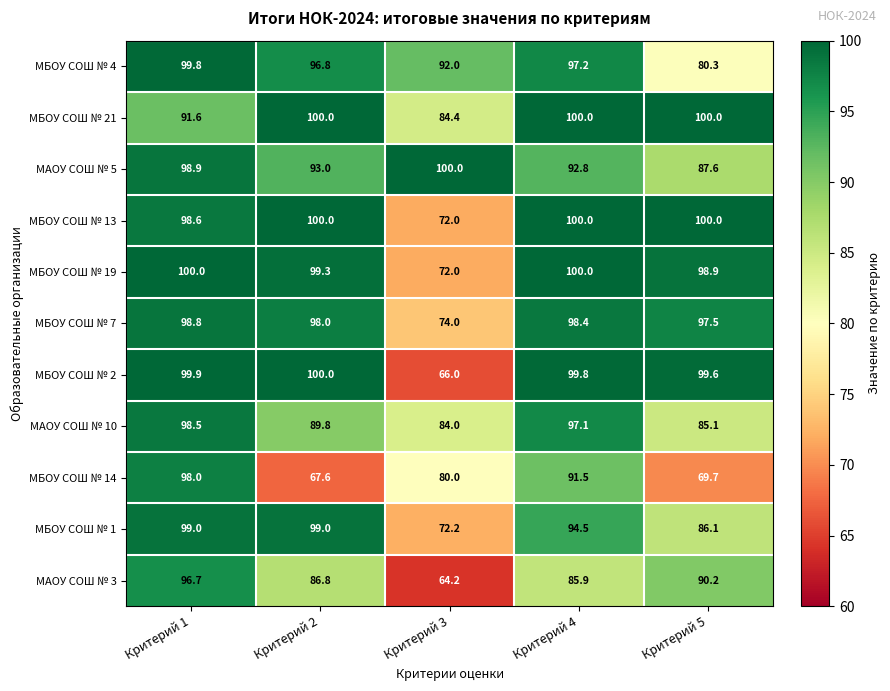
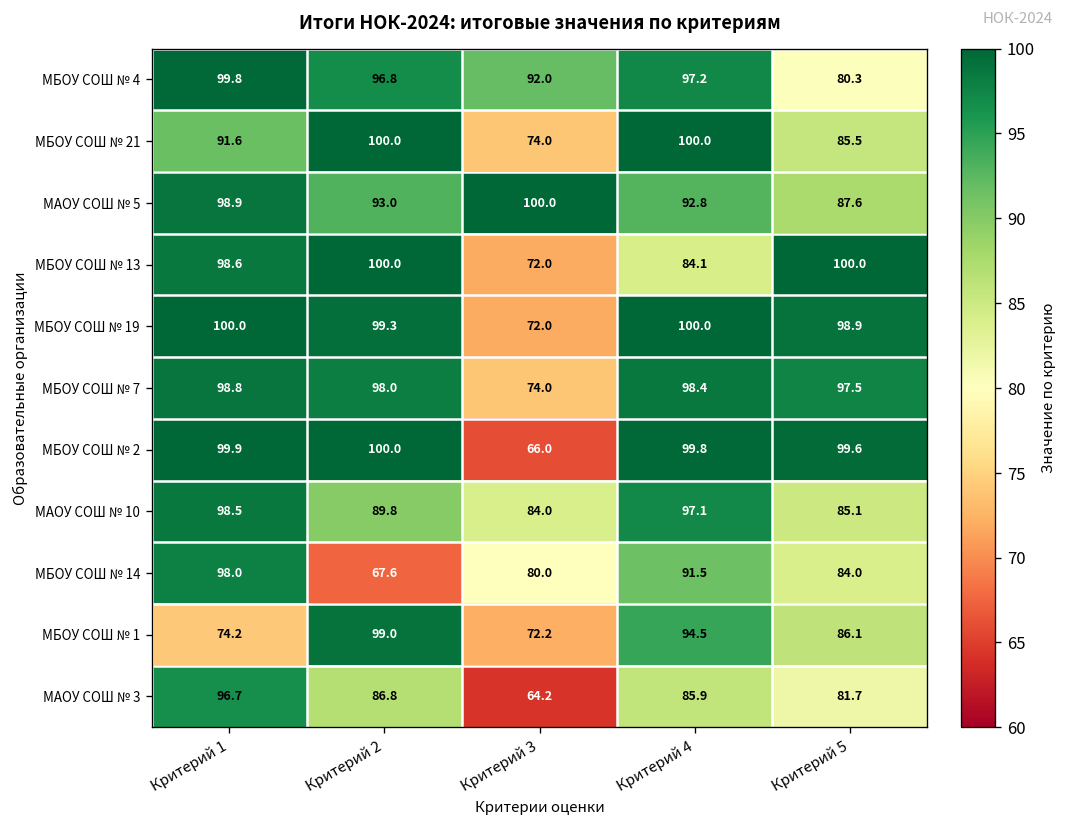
  {
    "МБОУ СОШ № 4": {
      "Критерий 1": 99.8,
      "Критерий 2": 96.8,
      "Критерий 3": 92.0,
      "Критерий 4": 97.2,
      "Критерий 5": 80.3
    },
    "МБОУ СОШ № 21": {
      "Критерий 1": 91.6,
      "Критерий 2": 100.0,
-     "Критерий 3": 84.4,
+     "Критерий 3": 74.0,
      "Критерий 4": 100.0,
-     "Критерий 5": 100.0
+     "Критерий 5": 85.5
    },
    "МАОУ СОШ № 5": {
      "Критерий 1": 98.9,
      "Критерий 2": 93.0,
      "Критерий 3": 100.0,
      "Критерий 4": 92.8,
      "Критерий 5": 87.6
    },
    "МБОУ СОШ № 13": {
      "Критерий 1": 98.6,
      "Критерий 2": 100.0,
      "Критерий 3": 72.0,
-     "Критерий 4": 100.0,
+     "Критерий 4": 84.1,
      "Критерий 5": 100.0
    },
    "МБОУ СОШ № 19": {
      "Критерий 1": 100.0,
      "Критерий 2": 99.3,
      "Критерий 3": 72.0,
      "Критерий 4": 100.0,
      "Критерий 5": 98.9
    },
    "МБОУ СОШ № 7": {
      "Критерий 1": 98.8,
      "Критерий 2": 98.0,
      "Критерий 3": 74.0,
      "Критерий 4": 98.4,
      "Критерий 5": 97.5
    },
    "МБОУ СОШ № 2": {
      "Критерий 1": 99.9,
      "Критерий 2": 100.0,
      "Критерий 3": 66.0,
      "Критерий 4": 99.8,
      "Критерий 5": 99.6
    },
    "МАОУ СОШ № 10": {
      "Критерий 1": 98.5,
      "Критерий 2": 89.8,
      "Критерий 3": 84.0,
      "Критерий 4": 97.1,
      "Критерий 5": 85.1
    },
    "МБОУ СОШ № 14": {
      "Критерий 1": 98.0,
      "Критерий 2": 67.6,
      "Критерий 3": 80.0,
      "Критерий 4": 91.5,
-     "Критерий 5": 69.7
+     "Критерий 5": 84.0
    },
    "МБОУ СОШ № 1": {
-     "Критерий 1": 99.0,
+     "Критерий 1": 74.2,
      "Критерий 2": 99.0,
      "Критерий 3": 72.2,
      "Критерий 4": 94.5,
      "Критерий 5": 86.1
    },
    "МАОУ СОШ № 3": {
      "Критерий 1": 96.7,
      "Критерий 2": 86.8,
      "Критерий 3": 64.2,
      "Критерий 4": 85.9,
-     "Критерий 5": 90.2
+     "Критерий 5": 81.7
    }
  }
